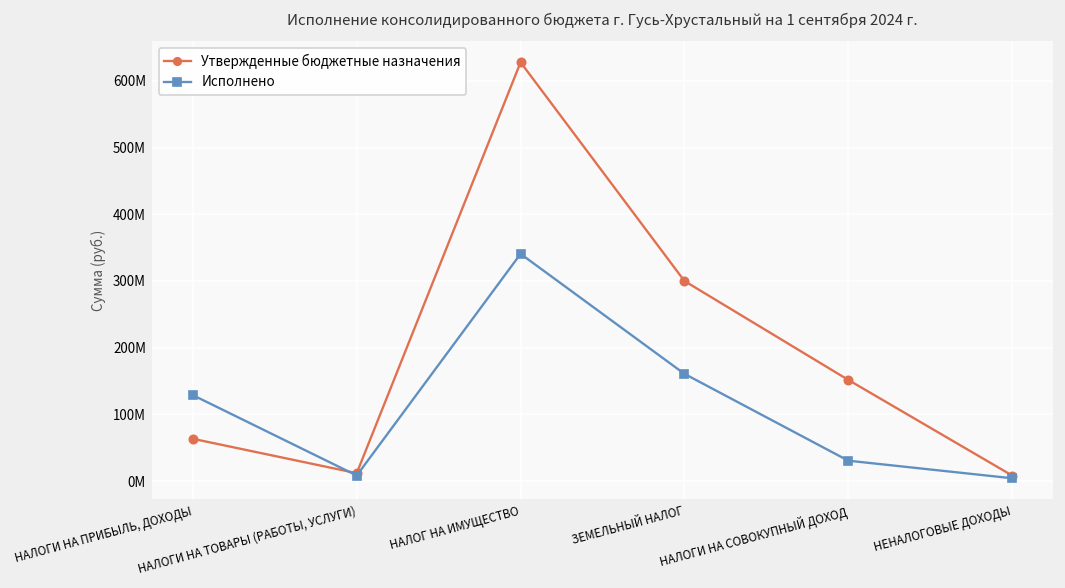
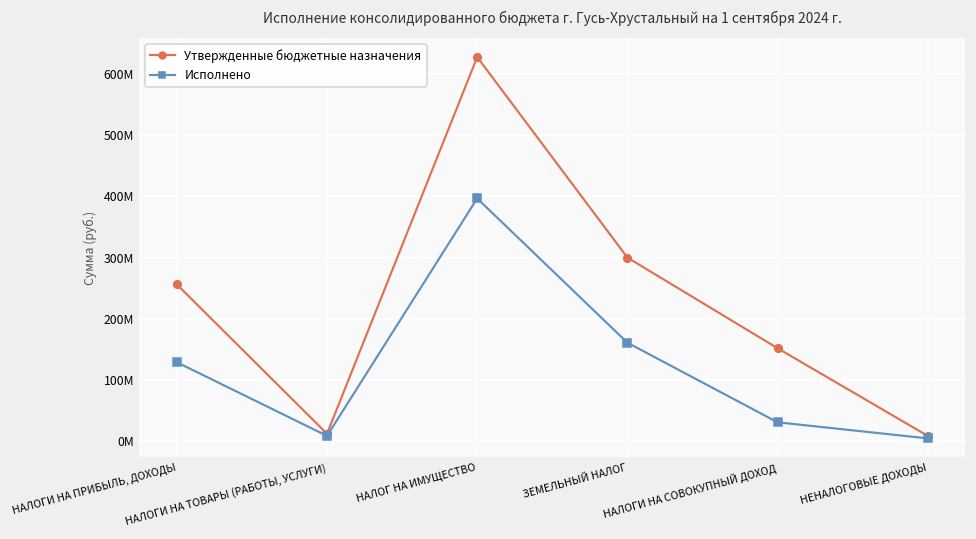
  {
    "Утвержденные бюджетные назначения": {
-     "НАЛОГИ НА ПРИБЫЛЬ, ДОХОДЫ": 60000000,
+     "НАЛОГИ НА ПРИБЫЛЬ, ДОХОДЫ": 260000000,
      "НАЛОГ НА ИМУЩЕСТВО": 630000000,
      "ЗЕМЕЛЬНЫЙ НАЛОГ": 300000000,
      "НАЛОГИ НА СОВОКУПНЫЙ ДОХОД": 150000000
    },
    "Исполнено": {
      "НАЛОГИ НА ПРИБЫЛЬ, ДОХОДЫ": 130000000,
-     "НАЛОГ НА ИМУЩЕСТВО": 340000000,
+     "НАЛОГ НА ИМУЩЕСТВО": 400000000,
      "ЗЕМЕЛЬНЫЙ НАЛОГ": 160000000,
      "НАЛОГИ НА СОВОКУПНЫЙ ДОХОД": 30000000
    }
  }
